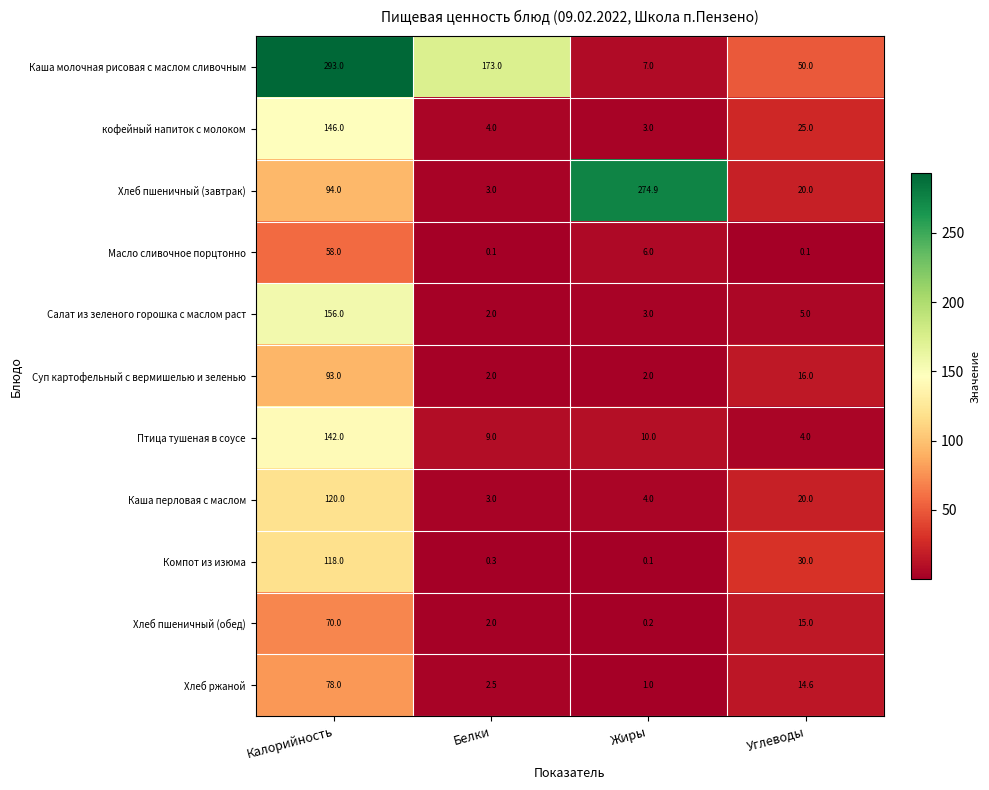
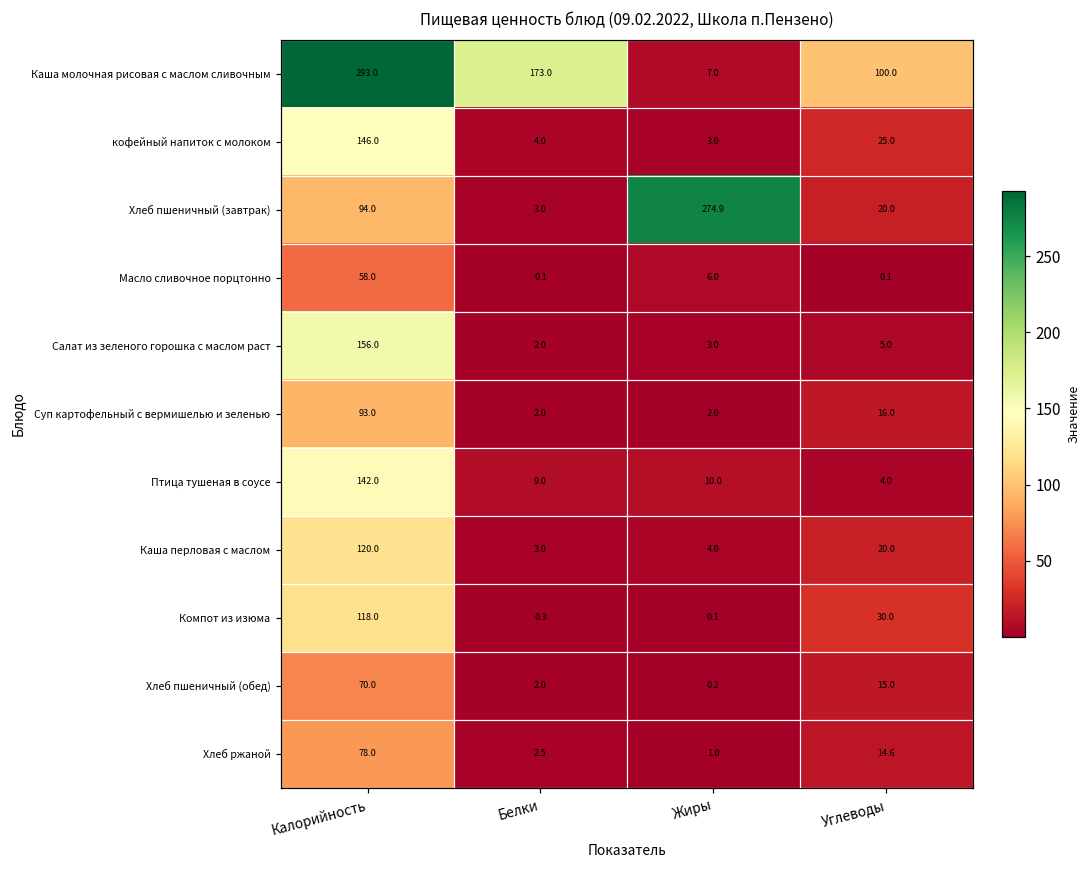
  {
    "Каша молочная рисовая с маслом сливочным": {
      "Калорийность": 293.0,
      "Белки": 173.0,
      "Жиры": 7.0,
-     "Углеводы": 50.0
+     "Углеводы": 100.0
    },
    "кофейный напиток с молоком": {
      "Калорийность": 146.0,
      "Белки": 4.0,
      "Жиры": 3.0,
      "Углеводы": 25.0
    },
    "Хлеб пшеничный (завтрак)": {
      "Калорийность": 94.0,
      "Белки": 3.0,
      "Жиры": 274.9,
      "Углеводы": 20.0
    },
    "Масло сливочное порцтонно": {
      "Калорийность": 58.0,
      "Белки": 0.1,
      "Жиры": 6.0,
      "Углеводы": 0.1
    },
    "Салат из зеленого горошка с маслом раст": {
      "Калорийность": 156.0,
      "Белки": 2.0,
      "Жиры": 3.0,
      "Углеводы": 5.0
    },
    "Суп картофельный с вермишелью и зеленью": {
      "Калорийность": 93.0,
      "Белки": 2.0,
      "Жиры": 2.0,
      "Углеводы": 16.0
    },
    "Птица тушеная в соусе": {
      "Калорийность": 142.0,
      "Белки": 9.0,
      "Жиры": 10.0,
      "Углеводы": 4.0
    },
    "Каша перловая с маслом": {
      "Калорийность": 120.0,
      "Белки": 3.0,
      "Жиры": 4.0,
      "Углеводы": 20.0
    },
    "Компот из изюма": {
      "Калорийность": 118.0,
      "Белки": 0.3,
      "Жиры": 0.1,
      "Углеводы": 30.0
    },
    "Хлеб пшеничный (обед)": {
      "Калорийность": 70.0,
      "Белки": 2.0,
      "Жиры": 0.2,
      "Углеводы": 15.0
    },
    "Хлеб ржаной": {
      "Калорийность": 78.0,
      "Белки": 2.5,
      "Жиры": 1.0,
      "Углеводы": 14.6
    }
  }
